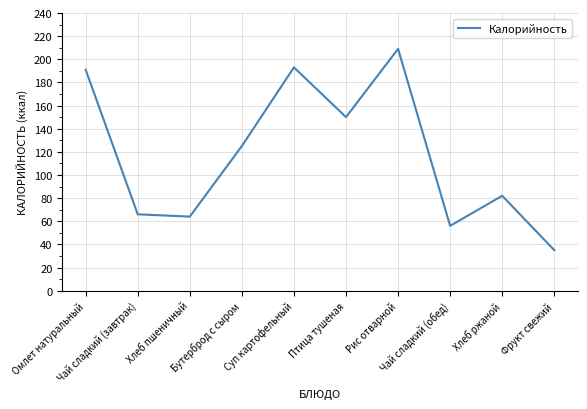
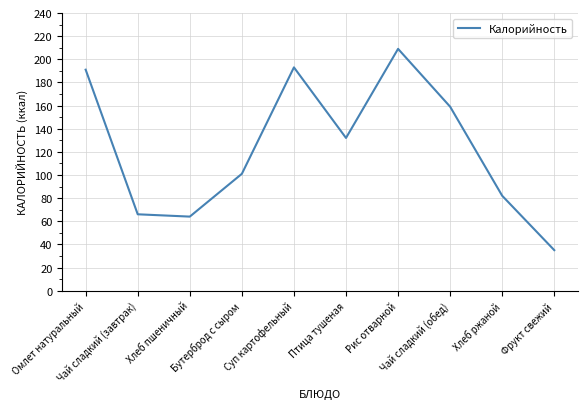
  {
    "Омлет натуральный": 191,
    "Чай сладкий (завтрак)": 66,
    "Хлеб пшеничный": 64,
-   "Бутерброд с сыром": 125,
+   "Бутерброд с сыром": 101,
    "Суп картофельный": 193,
-   "Птица тушеная": 150,
+   "Птица тушеная": 132,
    "Рис отварной": 209,
-   "Чай сладкий (обед)": 56,
+   "Чай сладкий (обед)": 159,
    "Хлеб ржаной": 82,
    "Фрукт свежий": 35
  }
